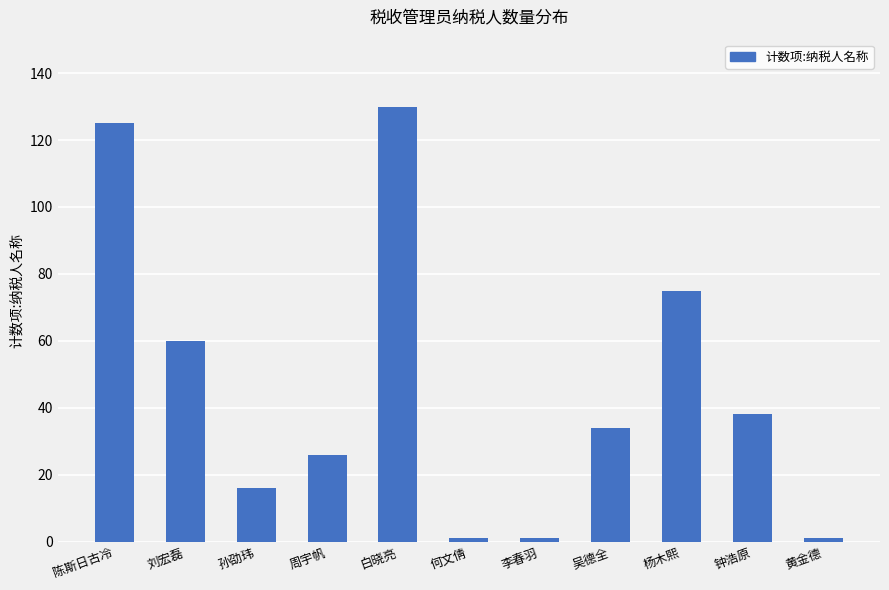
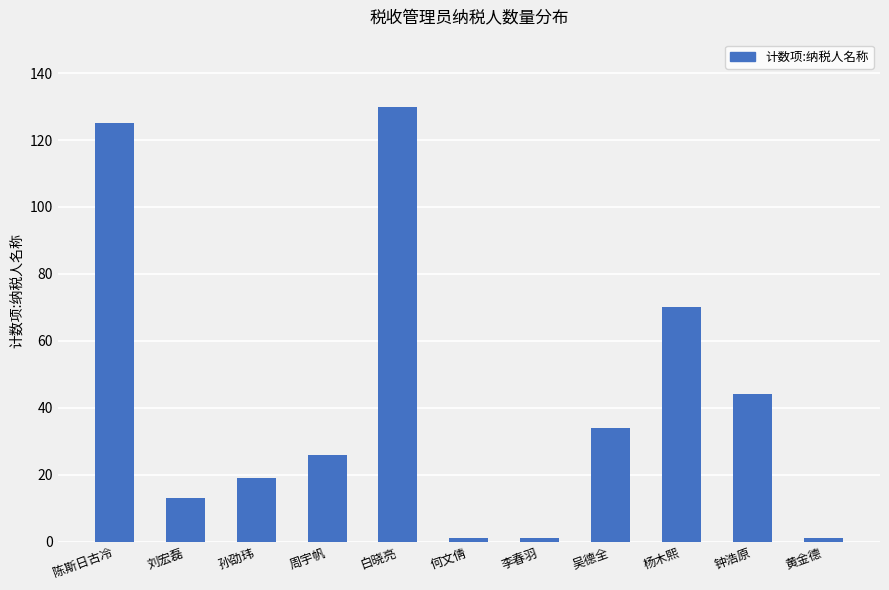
  {
    "陈斯日古冷": 125,
-   "刘宏磊": 60,
-   "孙劭玮": 16,
+   "刘宏磊": 13,
+   "孙劭玮": 19,
    "周宇帆": 26,
    "白晓亮": 130,
    "何文倩": 1,
    "李春羽": 1,
    "吴德全": 34,
-   "杨木熙": 75,
-   "钟浩原": 38,
+   "杨木熙": 70,
+   "钟浩原": 44,
    "黄金德": 1
  }
